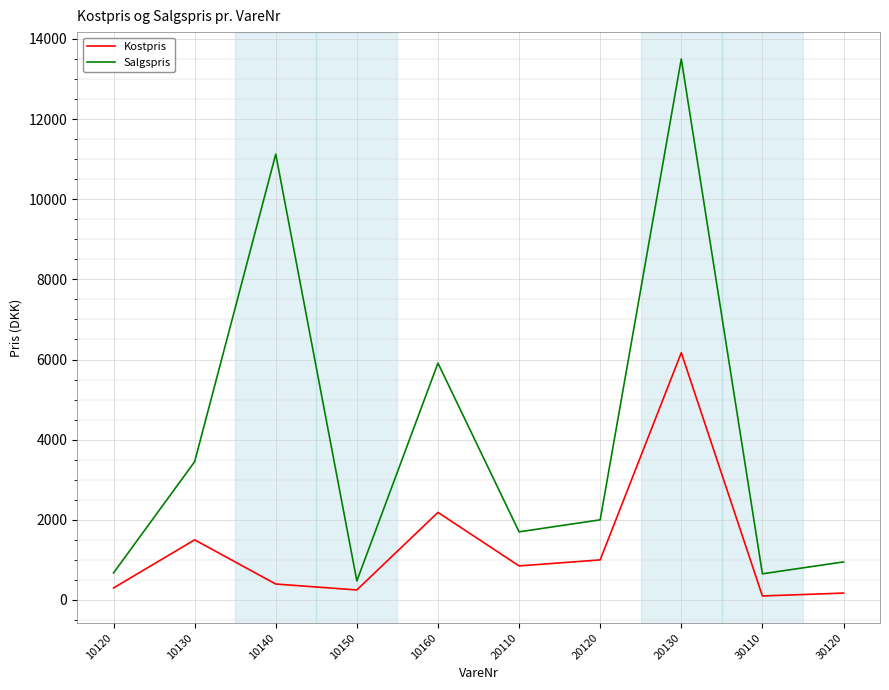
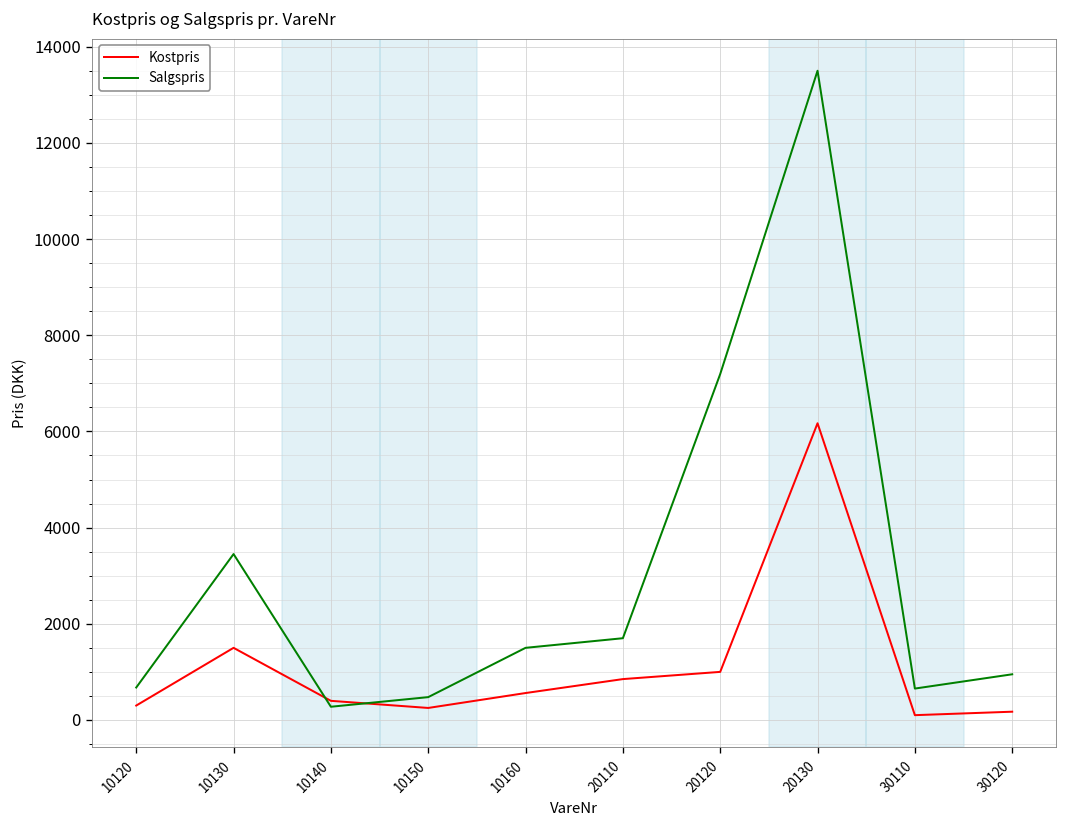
  {
    "Kostpris": {
      "10120": 300,
      "10130": 1500,
      "10140": 400,
      "10150": 300,
-     "10160": 2200,
+     "10160": 600,
      "20110": 900,
      "20120": 1000,
      "20130": 6200,
      "30110": 100,
      "30120": 200
    },
    "Salgspris": {
      "10120": 700,
      "10130": 3500,
-     "10140": 11100,
+     "10140": 300,
      "10150": 500,
-     "10160": 5900,
+     "10160": 1500,
      "20110": 1700,
-     "20120": 2000,
+     "20120": 7200,
      "20130": 13500,
      "30110": 700,
      "30120": 1000
    }
  }
